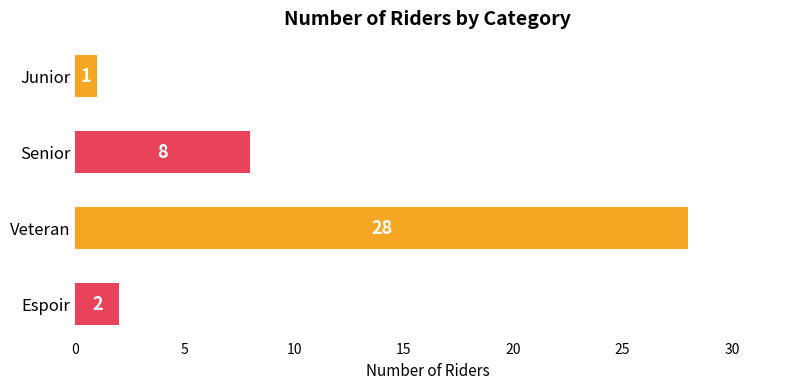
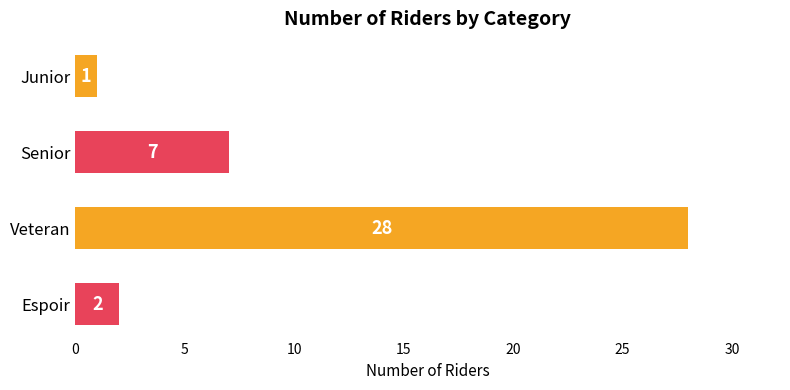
  {
    "Junior": 1,
-   "Senior": 8,
+   "Senior": 7,
    "Veteran": 28,
    "Espoir": 2
  }
